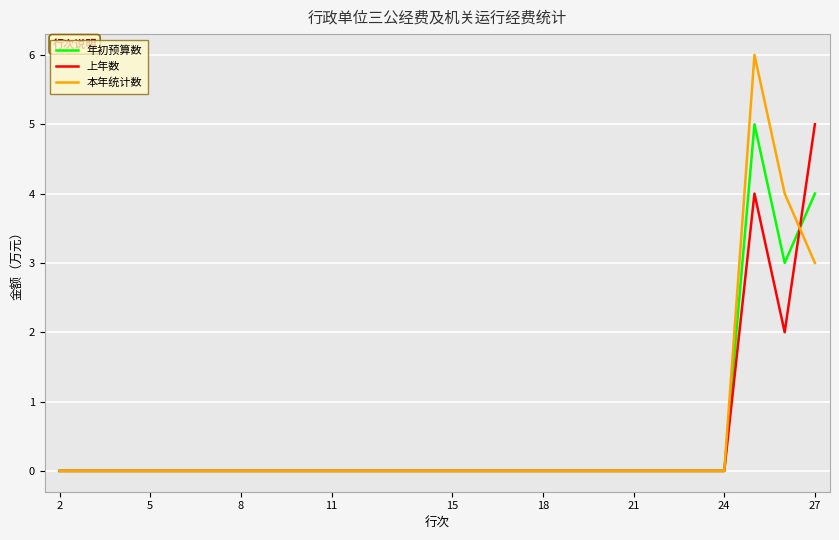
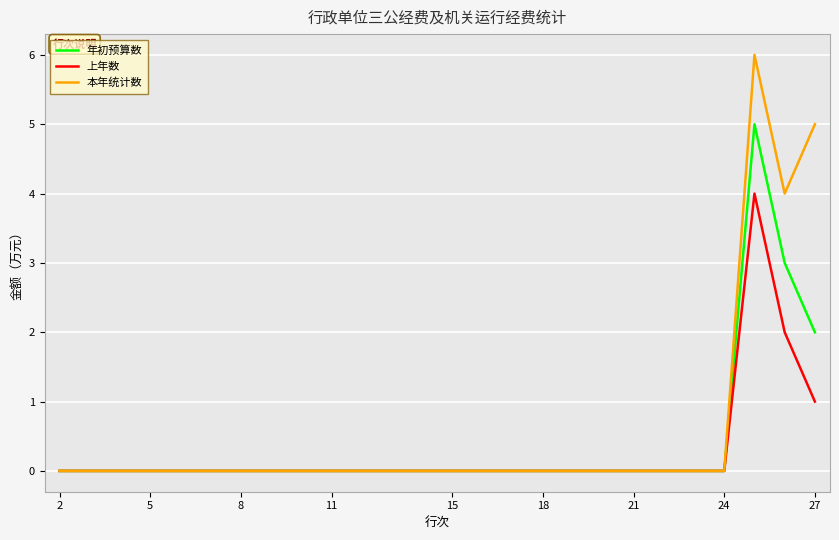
  {
    "年初预算数": {
-     "27": 4
+     "27": 2
    },
    "上年数": {
-     "27": 5
+     "27": 1
    },
    "本年统计数": {
-     "27": 3
+     "27": 5
    }
  }
